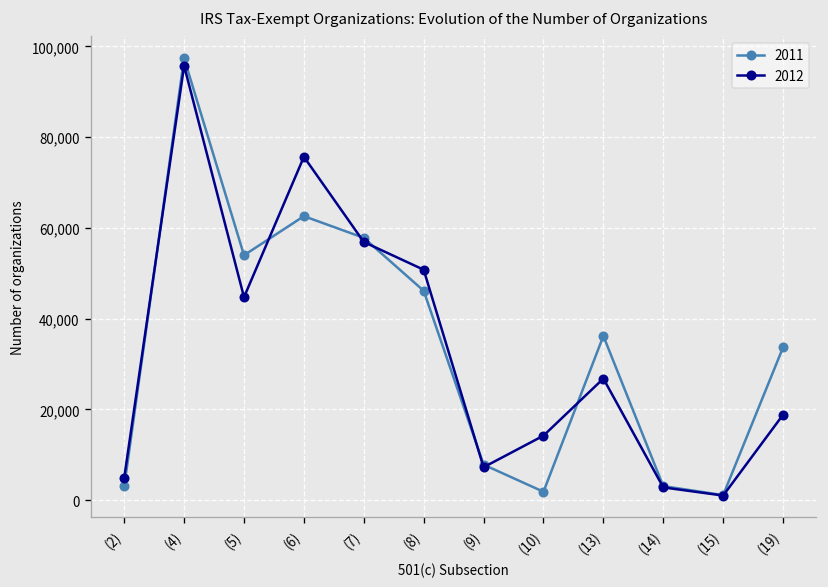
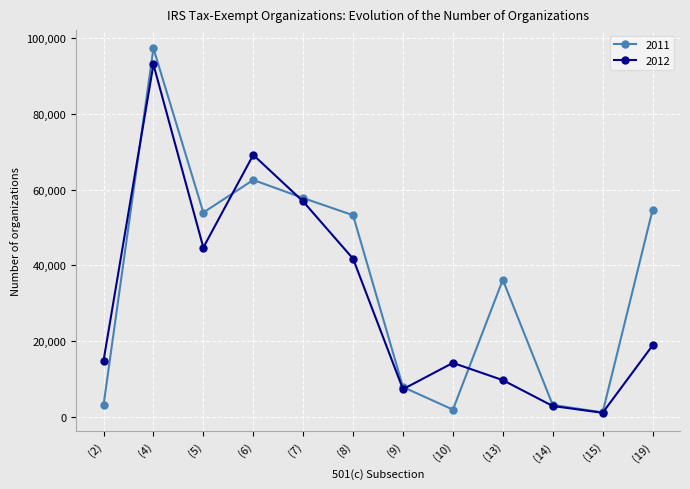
  {
    "2011": {
      "(2)": "3,000",
      "(4)": "97,000",
      "(5)": "54,000",
      "(6)": "63,000",
      "(7)": "58,000",
-     "(8)": "46,000",
+     "(8)": "53,000",
      "(10)": "2,000",
      "(13)": "36,000",
-     "(19)": "34,000"
+     "(19)": "55,000"
    },
    "2012": {
-     "(2)": "5,000",
-     "(4)": "96,000",
+     "(2)": "15,000",
+     "(4)": "93,000",
      "(5)": "45,000",
-     "(6)": "76,000",
+     "(6)": "69,000",
      "(7)": "57,000",
-     "(8)": "51,000",
+     "(8)": "42,000",
      "(10)": "14,000",
-     "(13)": "27,000",
+     "(13)": "10,000",
      "(19)": "19,000"
    }
  }
